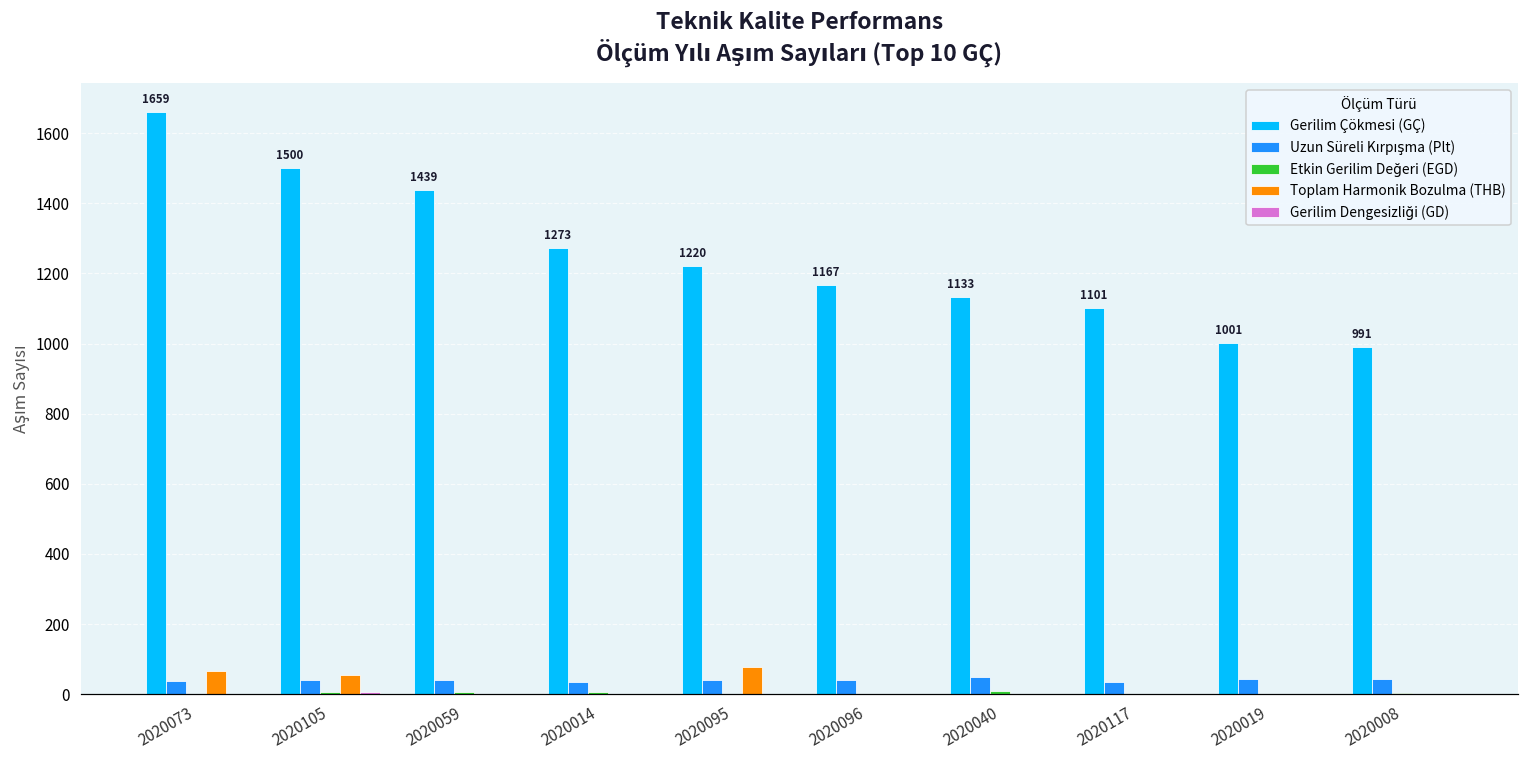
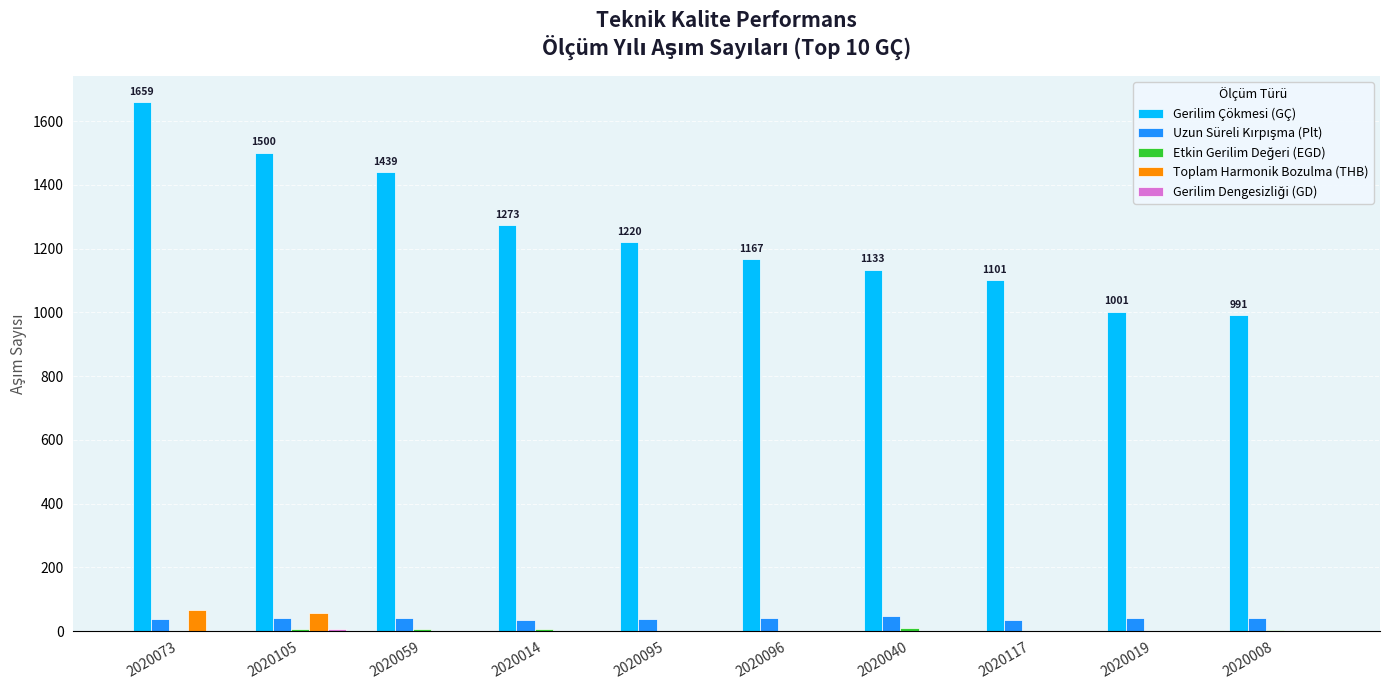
  {
    "Etkin Gerilim Değeri (EGD)": {
      "2020073": 0,
      "2020096": 0,
      "2020040": 10
    },
    "Toplam Harmonik Bozulma (THB)": {
      "2020073": 70,
      "2020105": 60,
      "2020059": 0,
      "2020014": 0,
-     "2020095": 80,
+     "2020095": 0,
      "2020096": 0,
      "2020040": 0,
      "2020117": 0,
      "2020019": 0,
      "2020008": 0
    },
    "Gerilim Dengesizliği (GD)": {
      "2020073": 0,
      "2020059": 0,
      "2020014": 0,
      "2020095": 0,
      "2020096": 0,
      "2020040": 0,
      "2020117": 0,
      "2020019": 0,
      "2020008": 0
    }
  }
